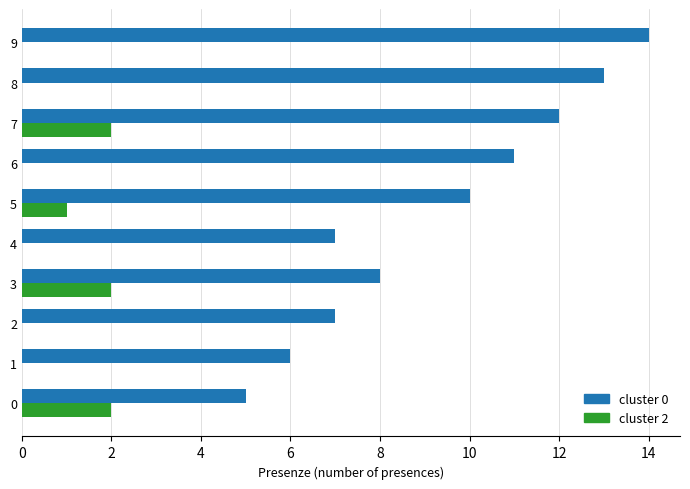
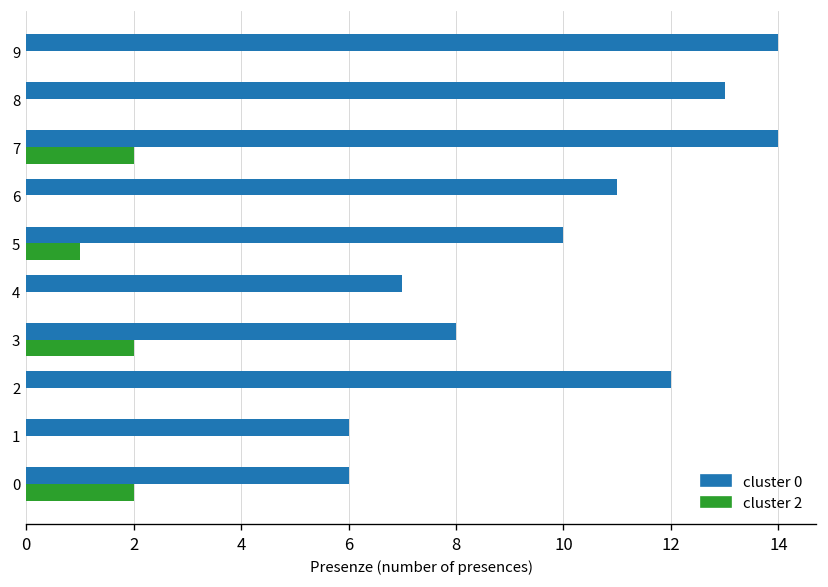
  {
    "cluster 0": {
      "9": 14,
      "8": 13,
-     "7": 12,
+     "7": 14,
      "6": 11,
      "5": 10,
      "4": 7,
      "3": 8,
-     "2": 7,
+     "2": 12,
      "1": 6,
-     "0": 5
+     "0": 6
    },
    "cluster 2": {
      "9": 0,
      "8": 0,
      "7": 2,
      "6": 0,
      "5": 1,
      "4": 0,
      "3": 2,
      "2": 0,
      "1": 0,
      "0": 2
    }
  }
